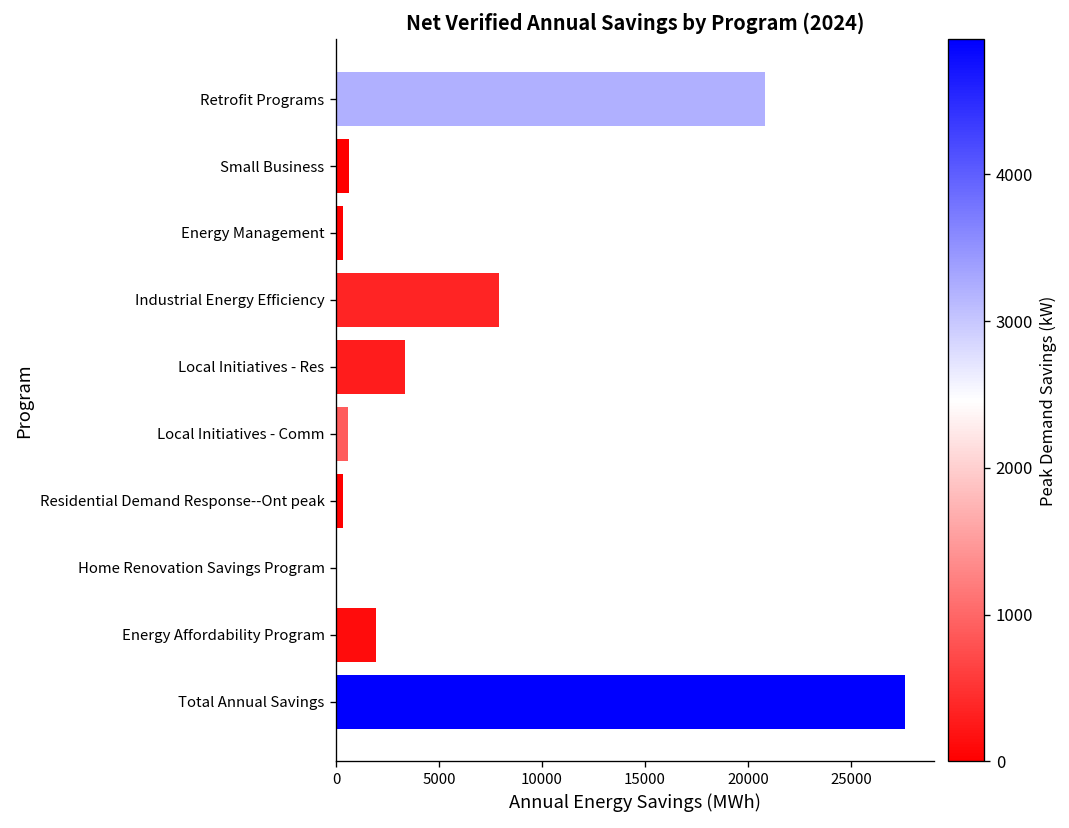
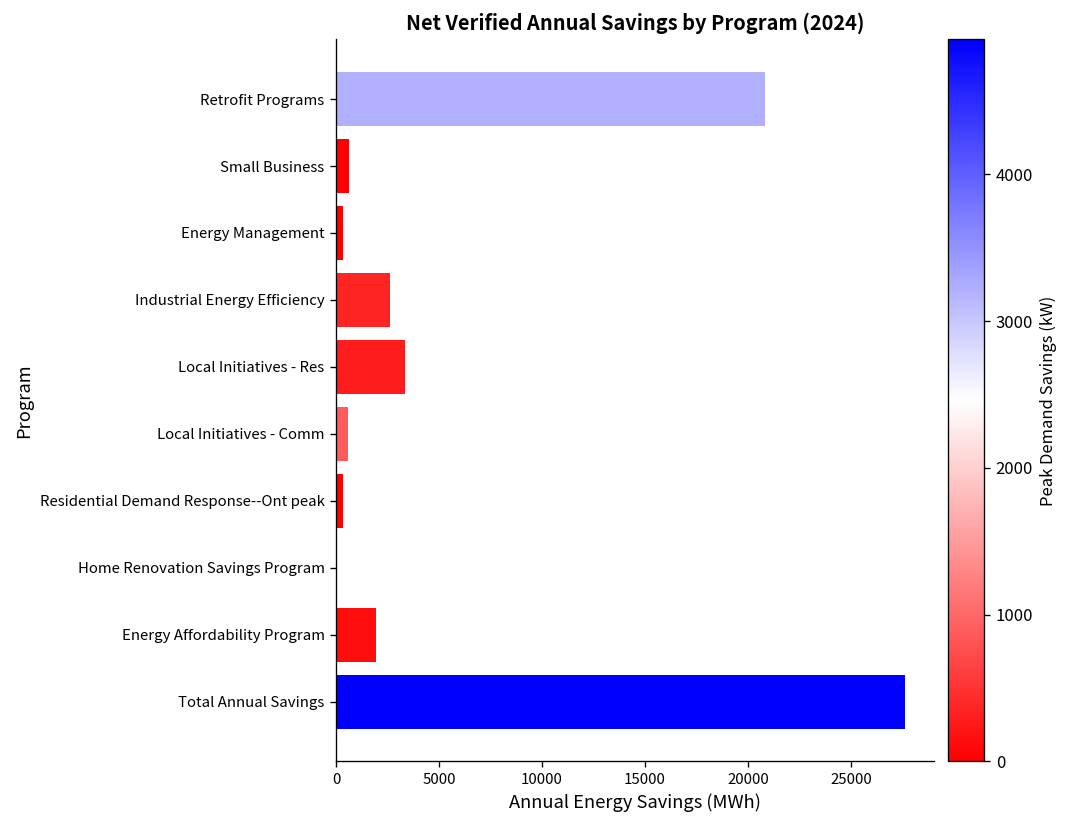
  {
    "Retrofit Programs": 20800,
    "Small Business": 600,
    "Energy Management": 300,
-   "Industrial Energy Efficiency": 7900,
+   "Industrial Energy Efficiency": 2600,
    "Local Initiatives - Res": 3400,
    "Local Initiatives - Comm": 600,
    "Residential Demand Response--Ont peak": 300,
    "Home Renovation Savings Program": 0,
    "Energy Affordability Program": 2000,
    "Total Annual Savings": 27600
  }
